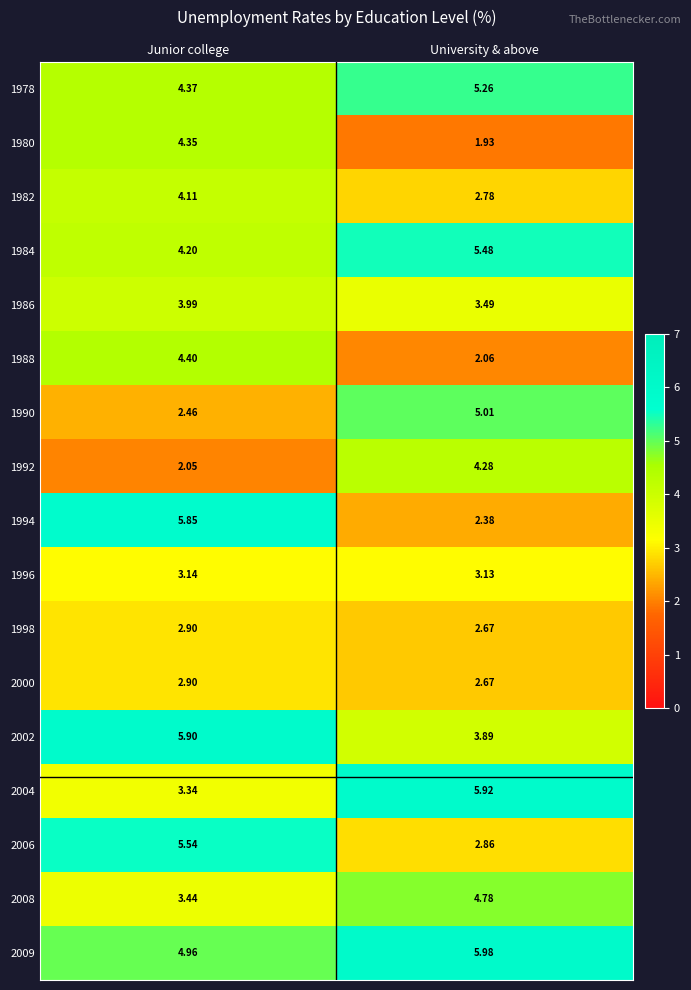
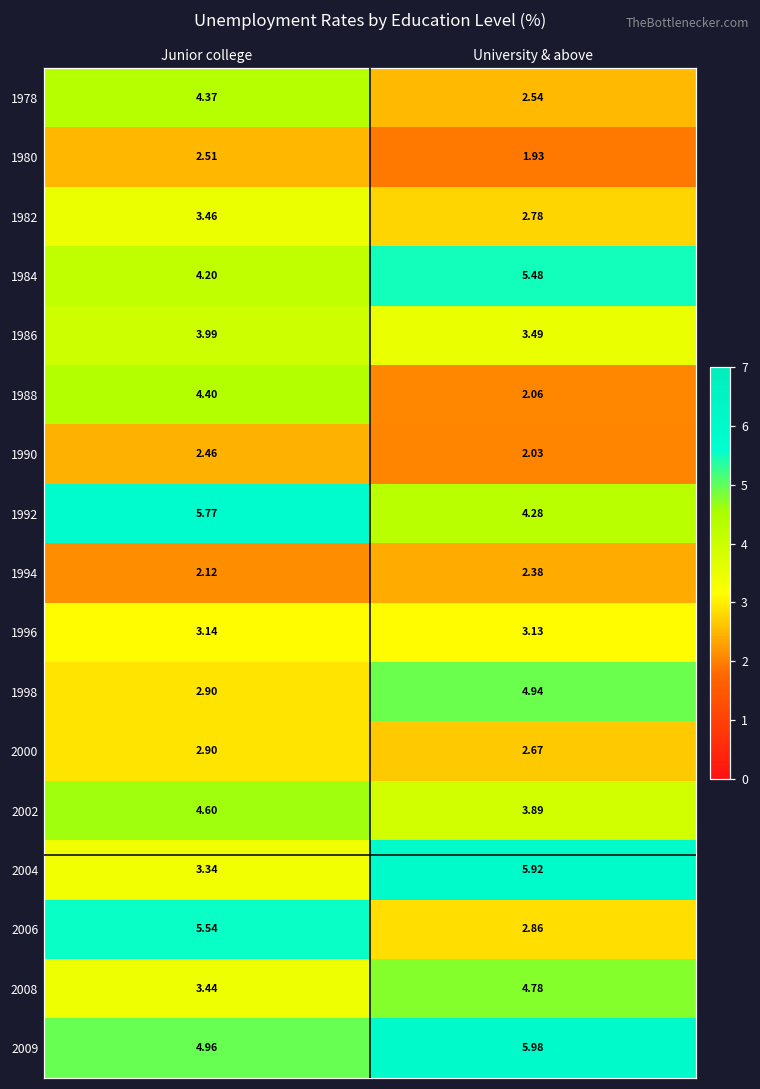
  {
    "1978": {
      "Junior college": 4.37,
-     "University & above": 5.26
+     "University & above": 2.54
    },
    "1980": {
-     "Junior college": 4.35,
+     "Junior college": 2.51,
      "University & above": 1.93
    },
    "1982": {
-     "Junior college": 4.11,
+     "Junior college": 3.46,
      "University & above": 2.78
    },
    "1984": {
      "Junior college": 4.20,
      "University & above": 5.48
    },
    "1986": {
      "Junior college": 3.99,
      "University & above": 3.49
    },
    "1988": {
      "Junior college": 4.40,
      "University & above": 2.06
    },
    "1990": {
      "Junior college": 2.46,
-     "University & above": 5.01
+     "University & above": 2.03
    },
    "1992": {
-     "Junior college": 2.05,
+     "Junior college": 5.77,
      "University & above": 4.28
    },
    "1994": {
-     "Junior college": 5.85,
+     "Junior college": 2.12,
      "University & above": 2.38
    },
    "1996": {
      "Junior college": 3.14,
      "University & above": 3.13
    },
    "1998": {
      "Junior college": 2.90,
-     "University & above": 2.67
+     "University & above": 4.94
    },
    "2000": {
      "Junior college": 2.90,
      "University & above": 2.67
    },
    "2002": {
-     "Junior college": 5.90,
+     "Junior college": 4.60,
      "University & above": 3.89
    },
    "2004": {
      "Junior college": 3.34,
      "University & above": 5.92
    },
    "2006": {
      "Junior college": 5.54,
      "University & above": 2.86
    },
    "2008": {
      "Junior college": 3.44,
      "University & above": 4.78
    },
    "2009": {
      "Junior college": 4.96,
      "University & above": 5.98
    }
  }
